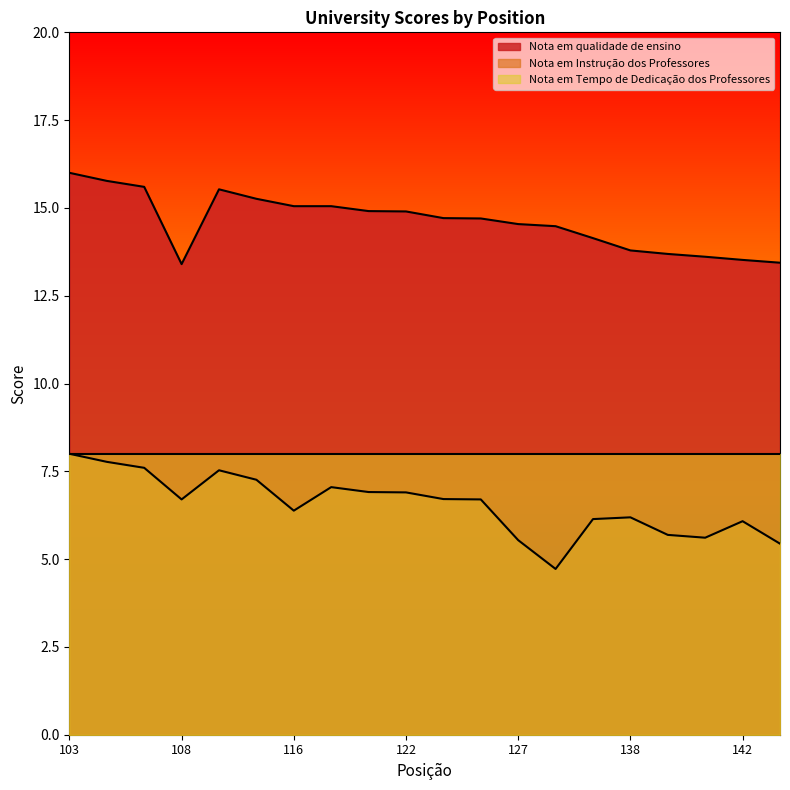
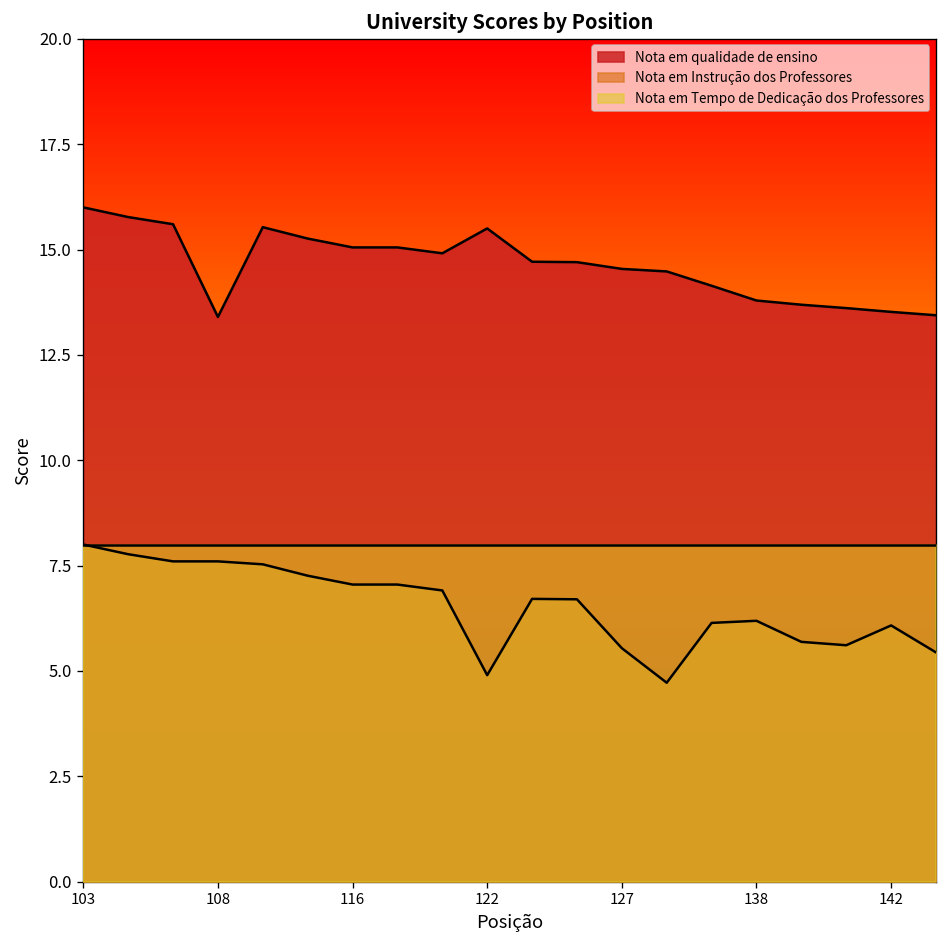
  {
    "Nota em qualidade de ensino": {
      "103": 16.0,
      "108": 13.4,
      "116": 15.1,
-     "122": 14.9,
+     "122": 15.5,
      "127": 14.5,
      "138": 13.8,
      "142": 13.5
    },
    "Nota em Instrução dos Professores": {
-     "108": 6.7,
-     "116": 6.4,
-     "122": 6.9,
+     "108": 7.6,
+     "116": 7.1,
+     "122": 4.9,
      "127": 5.5,
      "138": 6.2,
      "142": 6.1
    },
    "Nota em Tempo de Dedicação dos Professores": {
      "108": 8.0,
      "116": 8.0,
      "122": 8.0,
      "127": 8.0,
      "138": 8.0,
      "142": 8.0
    }
  }
